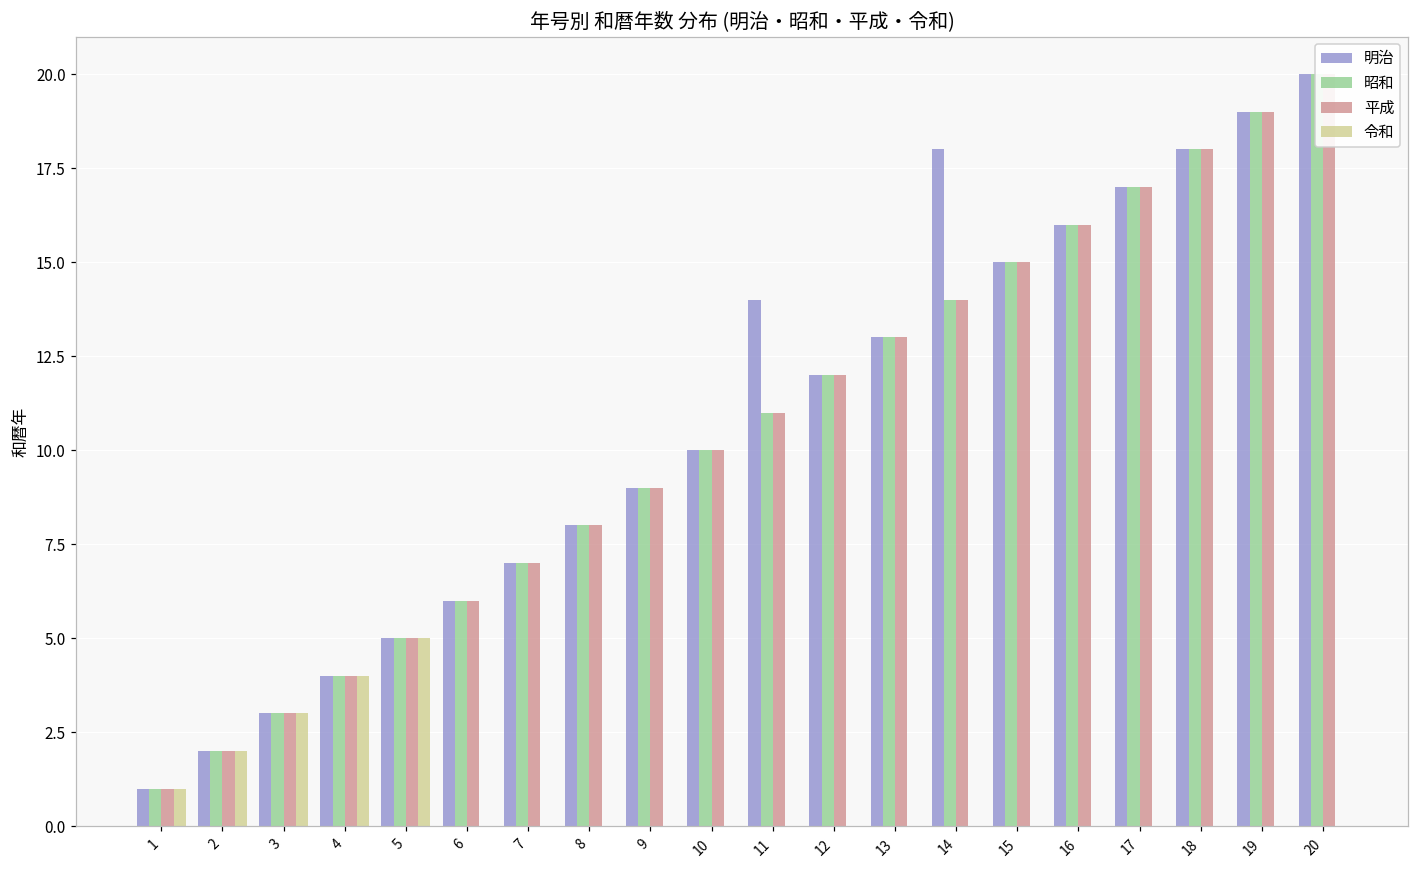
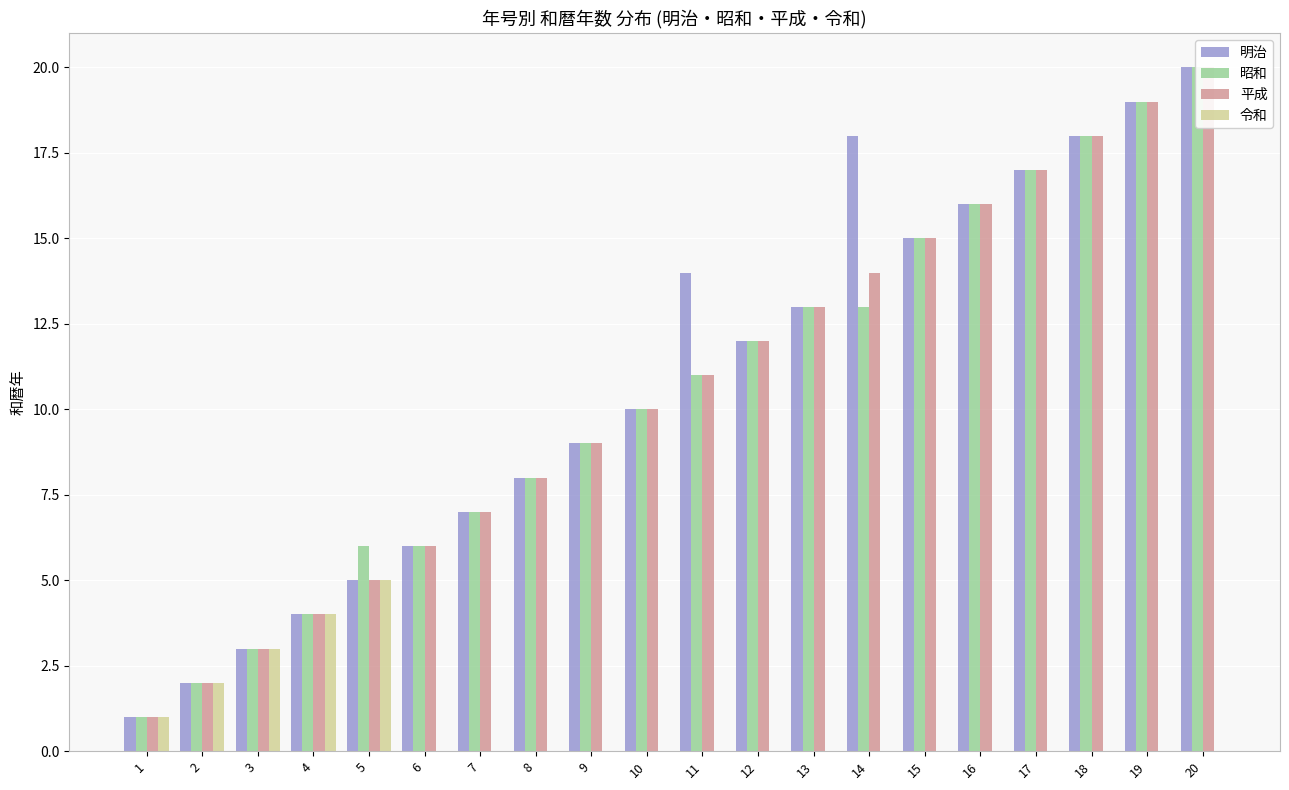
  {
    "明治": {
      "1": 1,
      "2": 2,
      "3": 3,
      "4": 4,
      "5": 5,
      "6": 6,
      "7": 7,
      "8": 8,
      "9": 9,
      "10": 10,
      "11": 14,
      "12": 12,
      "13": 13,
      "14": 18,
      "15": 15,
      "16": 16,
      "17": 17,
      "18": 18,
      "19": 19,
      "20": 20
    },
    "昭和": {
      "1": 1,
      "2": 2,
      "3": 3,
      "4": 4,
-     "5": 5,
+     "5": 6,
      "6": 6,
      "7": 7,
      "8": 8,
      "9": 9,
      "10": 10,
      "11": 11,
      "12": 12,
      "13": 13,
-     "14": 14,
+     "14": 13,
      "15": 15,
      "16": 16,
      "17": 17,
      "18": 18,
      "19": 19
    },
    "平成": {
      "1": 1,
      "2": 2,
      "3": 3,
      "4": 4,
      "5": 5,
      "6": 6,
      "7": 7,
      "8": 8,
      "9": 9,
      "10": 10,
      "11": 11,
      "12": 12,
      "13": 13,
      "14": 14,
      "15": 15,
      "16": 16,
      "17": 17,
      "18": 18,
      "19": 19
    },
    "令和": {
      "1": 1,
      "2": 2,
      "3": 3,
      "4": 4,
      "5": 5,
      "6": 0,
      "7": 0,
      "8": 0,
      "9": 0,
      "10": 0,
      "11": 0,
      "12": 0,
      "13": 0,
      "14": 0,
      "15": 0,
      "16": 0,
      "17": 0,
      "18": 0,
      "19": 0,
      "20": 0
    }
  }
